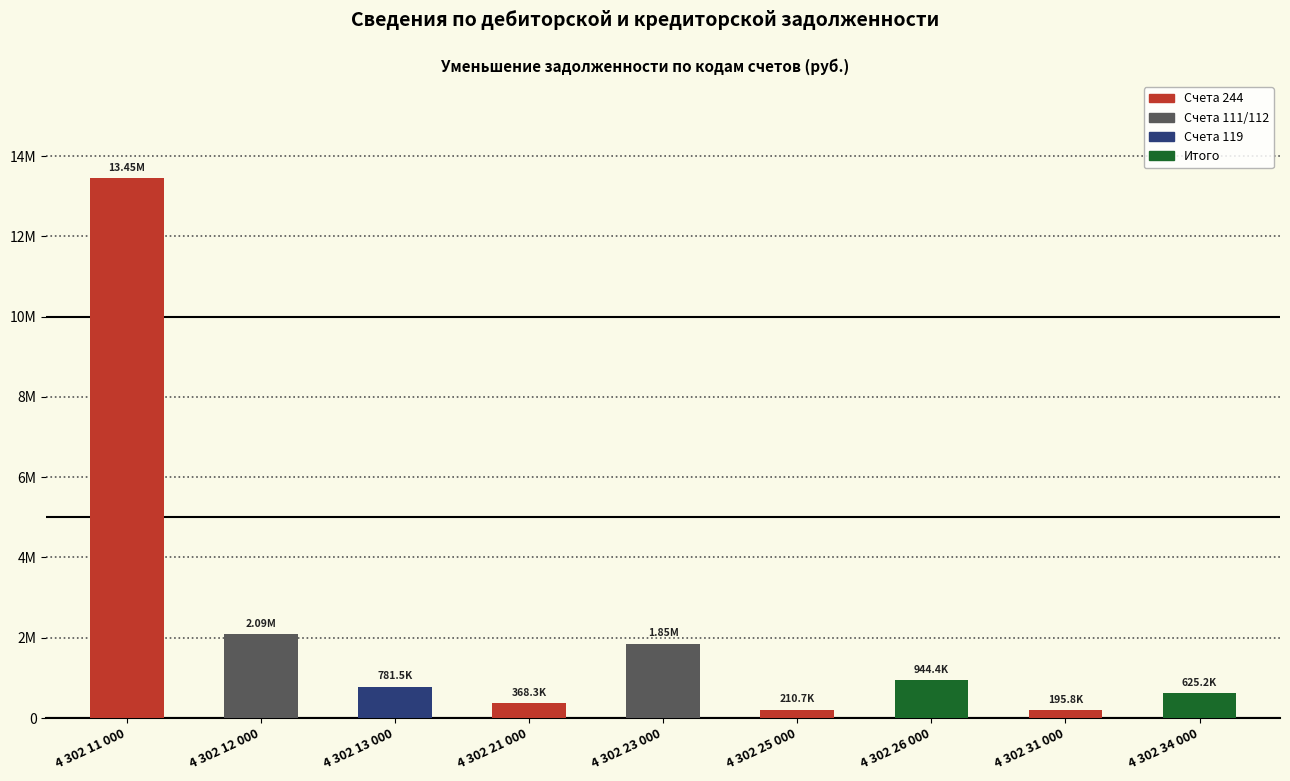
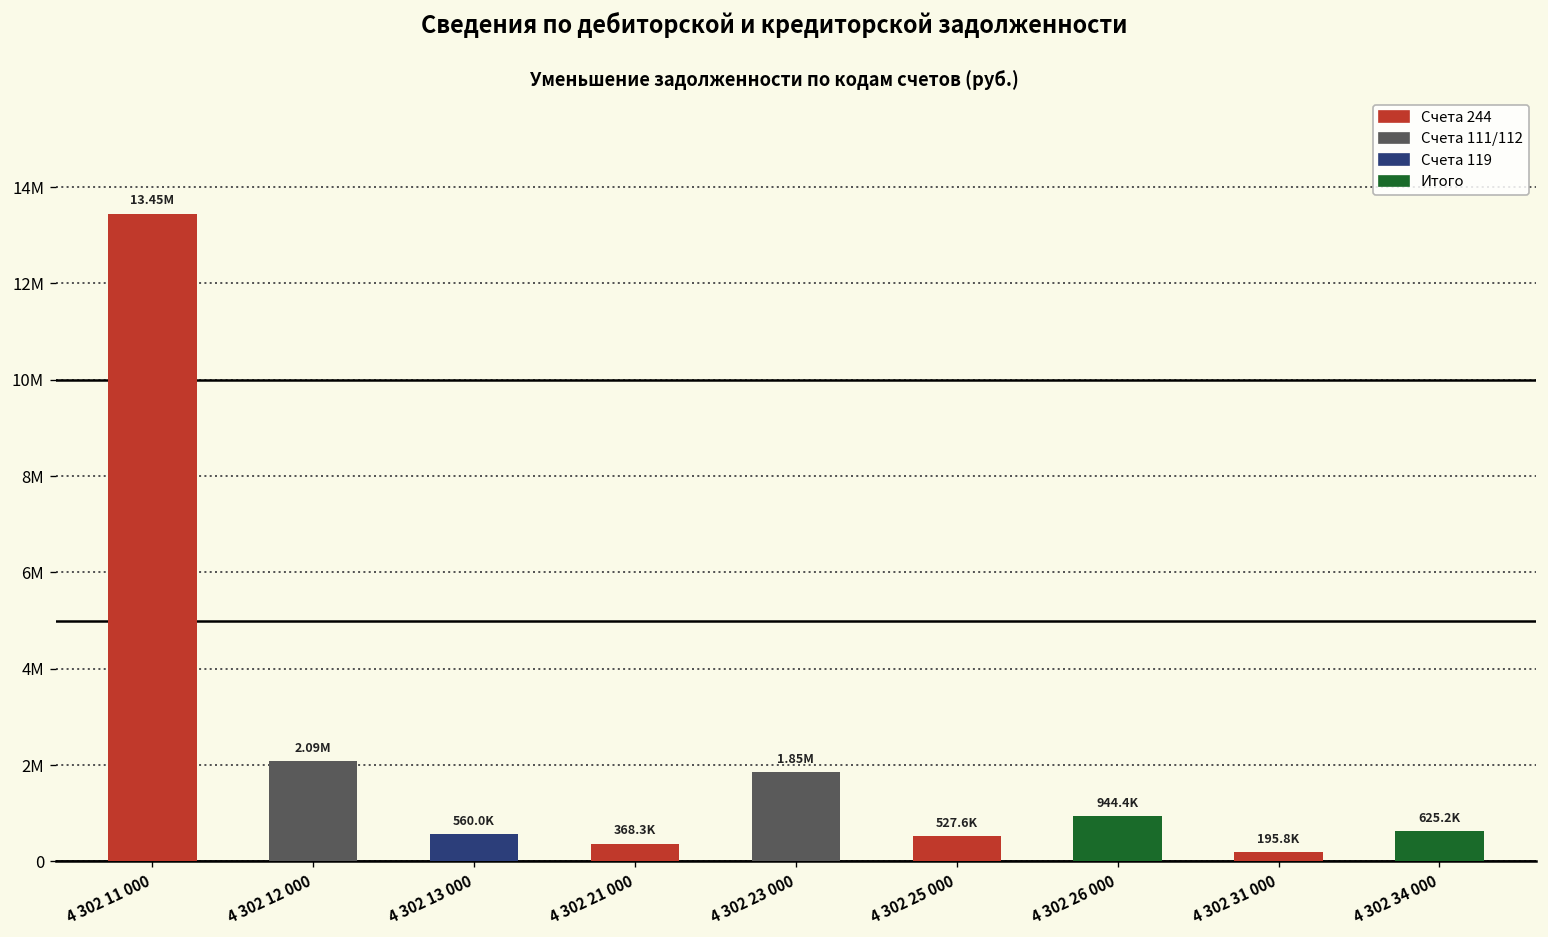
  {
    "4 302 11 000": "13.45M",
    "4 302 12 000": "2.09M",
-   "4 302 13 000": "781.5K",
+   "4 302 13 000": "560.0K",
    "4 302 21 000": "368.3K",
    "4 302 23 000": "1.85M",
-   "4 302 25 000": "210.7K",
+   "4 302 25 000": "527.6K",
    "4 302 26 000": "944.4K",
    "4 302 31 000": "195.8K",
    "4 302 34 000": "625.2K"
  }
